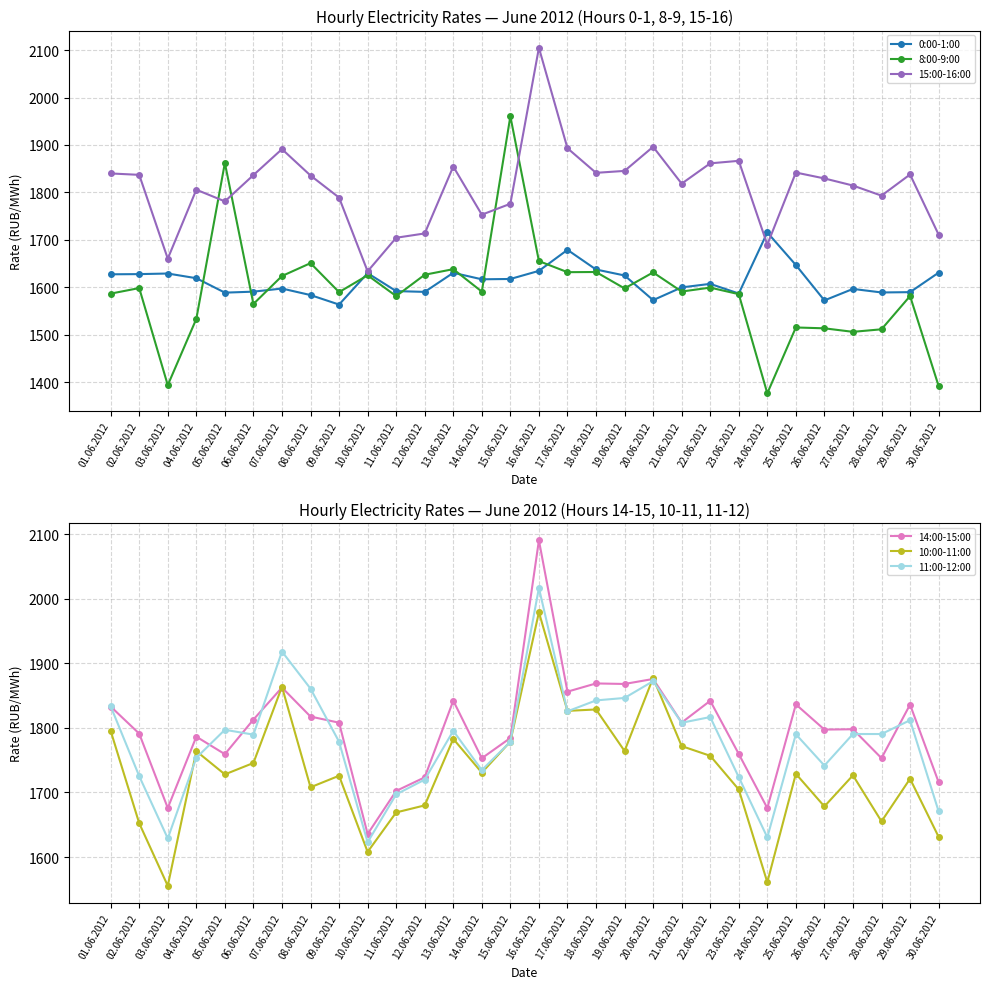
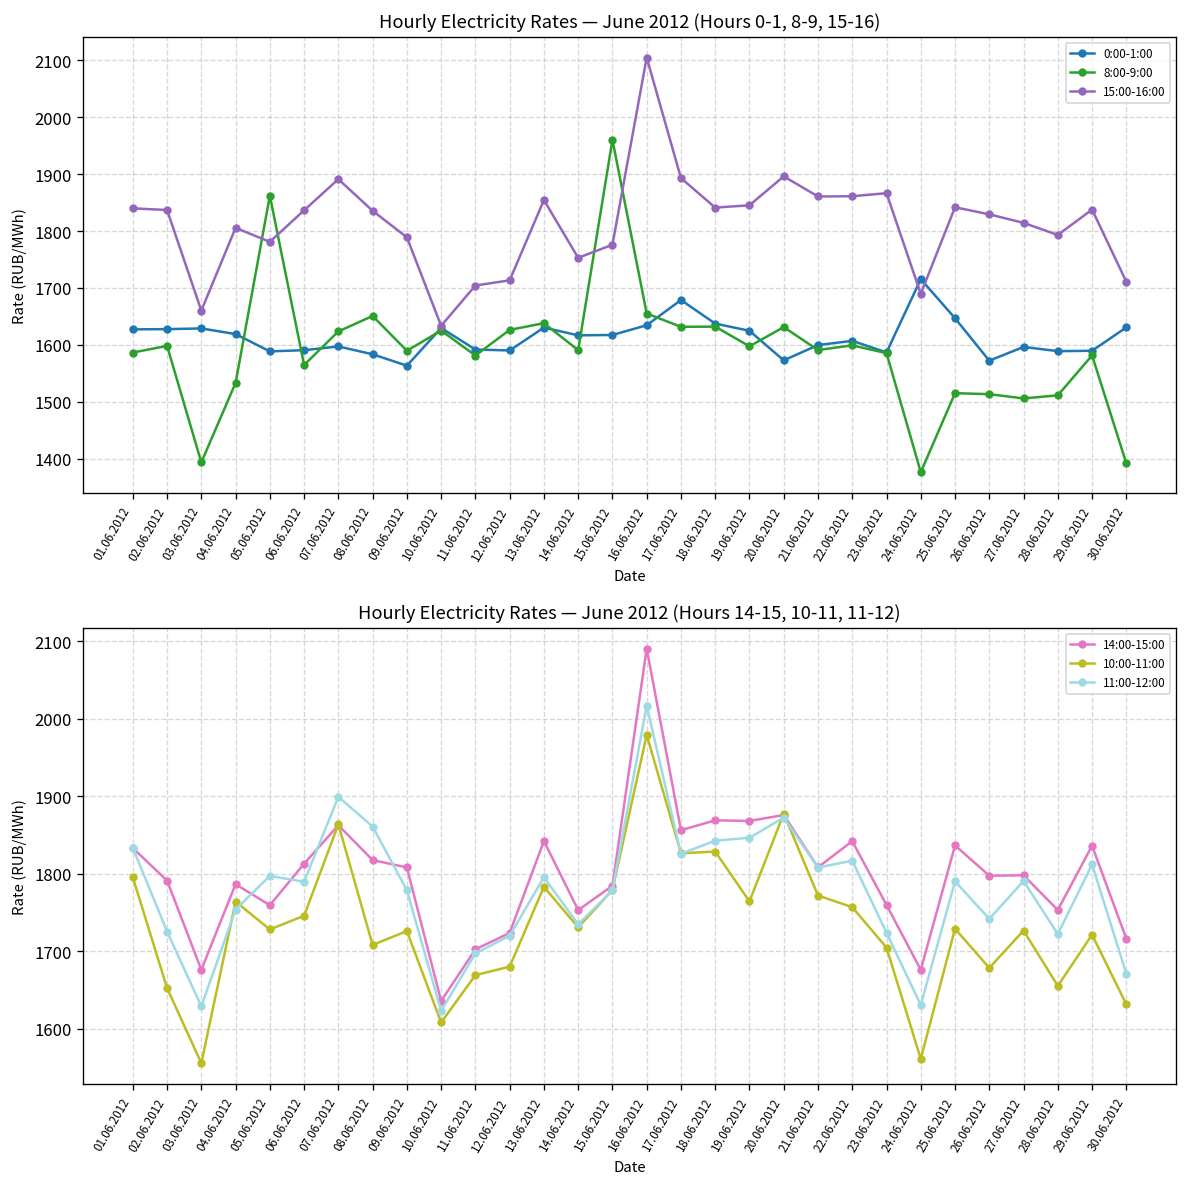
  {
    "Hourly Electricity Rates — June 2012 (Hours 0-1, 8-9, 15-16)": {
      "0:00-1:00": {
        "01.06.2012": 1630,
        "02.06.2012": 1630,
        "03.06.2012": 1630,
        "04.06.2012": 1620,
        "05.06.2012": 1590,
        "06.06.2012": 1590,
        "07.06.2012": 1600,
        "08.06.2012": 1580,
        "09.06.2012": 1560,
        "11.06.2012": 1590,
        "12.06.2012": 1590,
        "13.06.2012": 1630,
        "14.06.2012": 1620,
        "15.06.2012": 1620,
        "16.06.2012": 1630,
        "17.06.2012": 1680,
        "19.06.2012": 1620,
        "20.06.2012": 1570,
        "21.06.2012": 1600,
        "22.06.2012": 1610,
        "24.06.2012": 1720,
        "25.06.2012": 1650,
        "26.06.2012": 1570,
        "27.06.2012": 1600,
        "28.06.2012": 1590,
        "29.06.2012": 1590,
        "30.06.2012": 1630
      },
      "8:00-9:00": {
        "01.06.2012": 1590,
        "02.06.2012": 1600,
        "03.06.2012": 1390,
        "04.06.2012": 1530,
        "05.06.2012": 1860,
        "06.06.2012": 1560,
        "07.06.2012": 1620,
        "08.06.2012": 1650,
        "09.06.2012": 1590,
        "11.06.2012": 1580,
        "12.06.2012": 1630,
        "13.06.2012": 1640,
        "14.06.2012": 1590,
        "15.06.2012": 1960,
        "16.06.2012": 1660,
        "17.06.2012": 1630,
        "19.06.2012": 1600,
        "20.06.2012": 1630,
        "21.06.2012": 1590,
        "22.06.2012": 1600,
        "24.06.2012": 1380,
        "25.06.2012": 1520,
        "26.06.2012": 1510,
        "27.06.2012": 1510,
        "28.06.2012": 1510,
        "29.06.2012": 1580,
        "30.06.2012": 1390
      },
      "15:00-16:00": {
        "01.06.2012": 1840,
        "02.06.2012": 1840,
        "03.06.2012": 1660,
        "04.06.2012": 1810,
        "05.06.2012": 1780,
        "06.06.2012": 1840,
        "07.06.2012": 1890,
        "08.06.2012": 1840,
        "09.06.2012": 1790,
        "11.06.2012": 1700,
        "12.06.2012": 1710,
        "13.06.2012": 1850,
        "14.06.2012": 1750,
        "15.06.2012": 1780,
        "16.06.2012": 2100,
        "17.06.2012": 1890,
        "18.06.2012": 1840,
        "19.06.2012": 1850,
        "20.06.2012": 1900,
-       "21.06.2012": 1820,
+       "21.06.2012": 1860,
        "22.06.2012": 1860,
        "23.06.2012": 1870,
        "24.06.2012": 1690,
        "25.06.2012": 1840,
        "26.06.2012": 1830,
        "27.06.2012": 1810,
        "28.06.2012": 1790,
        "29.06.2012": 1840,
        "30.06.2012": 1710
      }
    },
    "Hourly Electricity Rates — June 2012 (Hours 14-15, 10-11, 11-12)": {
      "14:00-15:00": {
        "02.06.2012": 1790,
        "03.06.2012": 1680,
        "04.06.2012": 1790,
        "05.06.2012": 1760,
        "06.06.2012": 1810,
        "08.06.2012": 1820,
        "09.06.2012": 1810,
        "10.06.2012": 1640,
        "11.06.2012": 1700,
        "13.06.2012": 1840,
        "14.06.2012": 1750,
        "15.06.2012": 1780,
        "16.06.2012": 2090,
        "17.06.2012": 1860,
        "18.06.2012": 1870,
        "19.06.2012": 1870,
        "22.06.2012": 1840,
        "23.06.2012": 1760,
        "24.06.2012": 1680,
        "25.06.2012": 1840,
        "26.06.2012": 1800,
        "27.06.2012": 1800,
        "28.06.2012": 1750,
        "29.06.2012": 1840,
        "30.06.2012": 1720
      },
      "10:00-11:00": {
        "01.06.2012": 1800,
        "02.06.2012": 1650,
        "03.06.2012": 1560,
        "04.06.2012": 1760,
        "05.06.2012": 1730,
        "06.06.2012": 1750,
        "08.06.2012": 1710,
        "09.06.2012": 1730,
        "10.06.2012": 1610,
        "11.06.2012": 1670,
        "12.06.2012": 1680,
        "13.06.2012": 1780,
        "16.06.2012": 1980,
        "18.06.2012": 1830,
        "19.06.2012": 1760,
        "21.06.2012": 1770,
        "22.06.2012": 1760,
        "23.06.2012": 1700,
        "24.06.2012": 1560,
        "25.06.2012": 1730,
        "26.06.2012": 1680,
        "27.06.2012": 1730,
        "28.06.2012": 1660,
        "29.06.2012": 1720,
        "30.06.2012": 1630
      },
      "11:00-12:00": {
        "02.06.2012": 1730,
        "03.06.2012": 1630,
        "04.06.2012": 1750,
        "05.06.2012": 1800,
        "06.06.2012": 1790,
-       "07.06.2012": 1920,
+       "07.06.2012": 1900,
        "08.06.2012": 1860,
        "09.06.2012": 1780,
        "10.06.2012": 1620,
        "11.06.2012": 1700,
        "13.06.2012": 1800,
        "16.06.2012": 2020,
        "18.06.2012": 1840,
        "19.06.2012": 1850,
        "22.06.2012": 1820,
        "23.06.2012": 1720,
        "24.06.2012": 1630,
        "25.06.2012": 1790,
        "26.06.2012": 1740,
        "27.06.2012": 1790,
-       "28.06.2012": 1790,
+       "28.06.2012": 1720,
        "29.06.2012": 1810,
        "30.06.2012": 1670
      }
    }
  }
